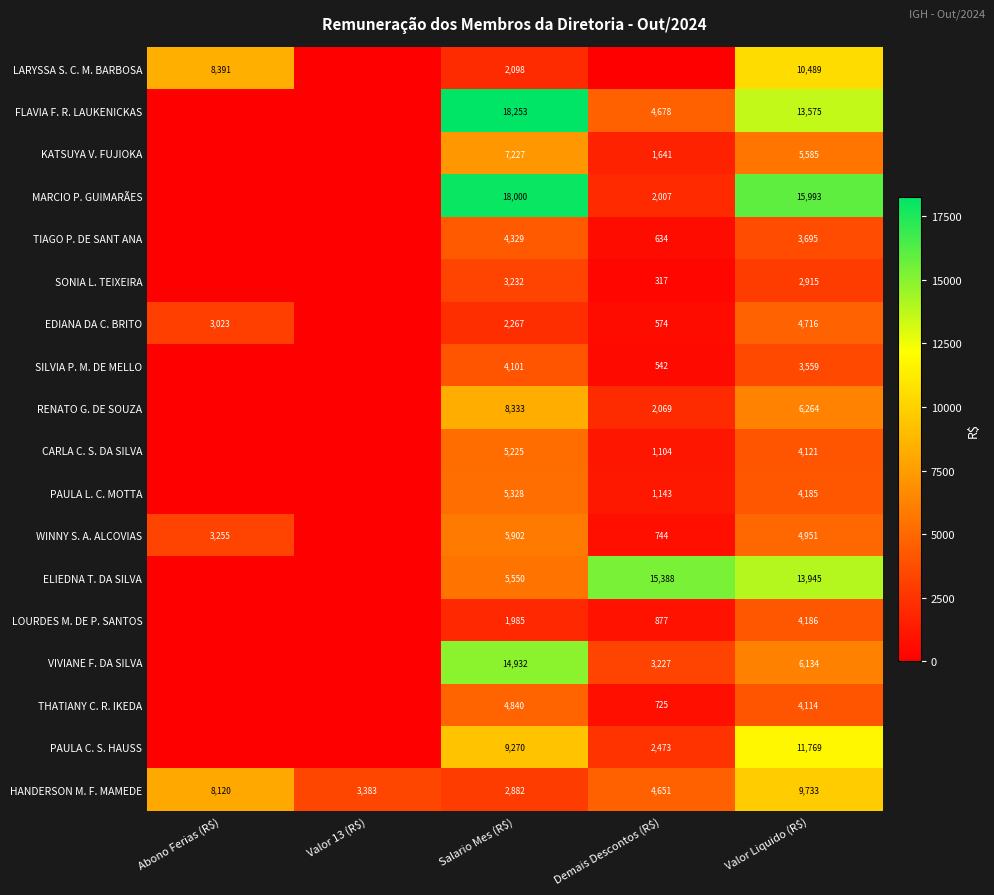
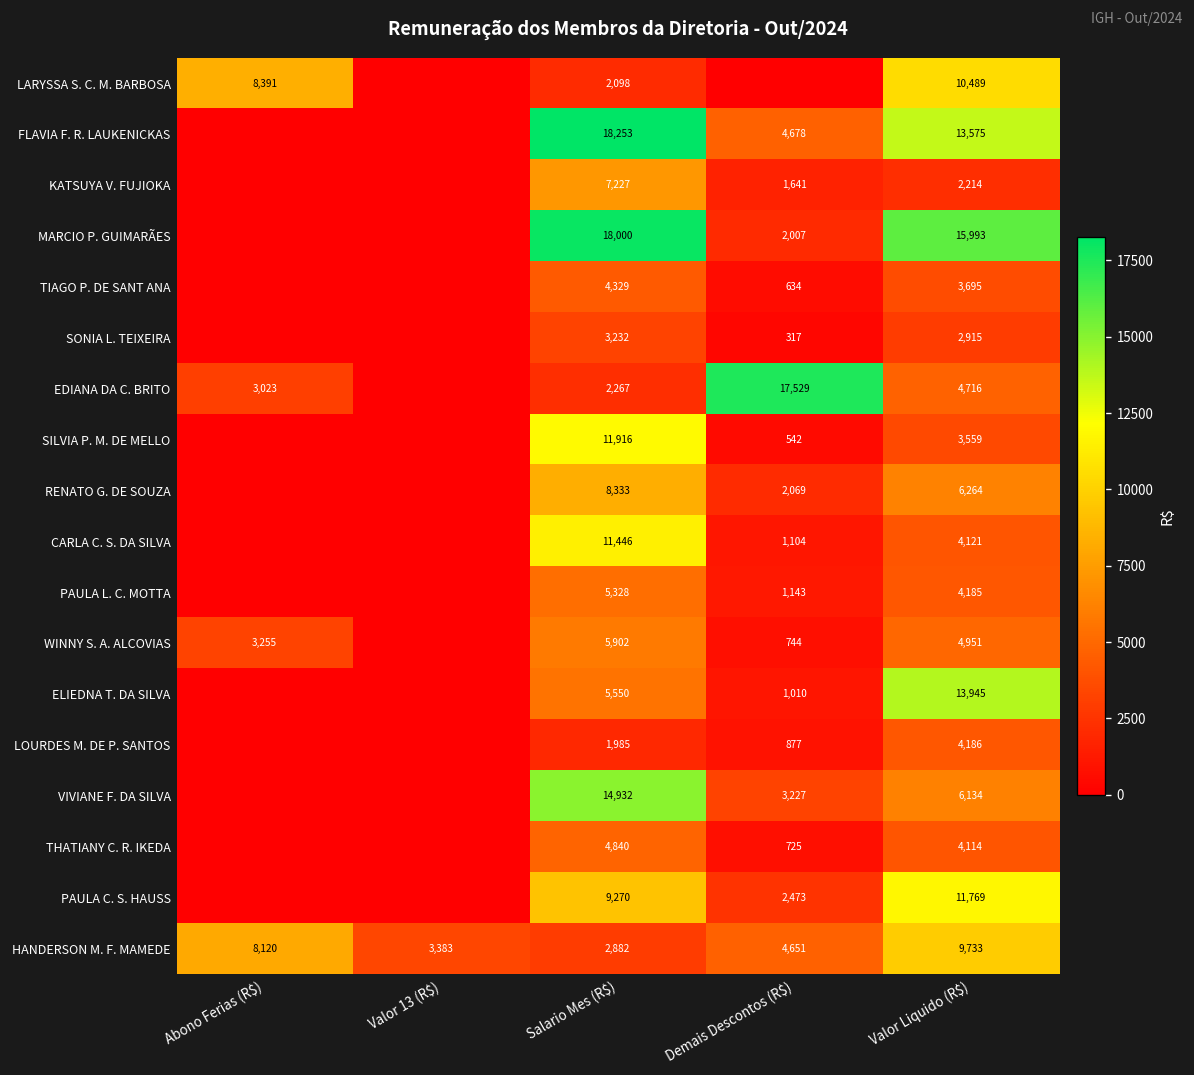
  {
    "LARYSSA S. C. M. BARBOSA": {
      "Abono Ferias (R$)": "8,391",
      "Salario Mes (R$)": "2,098",
      "Valor Liquido (R$)": "10,489"
    },
    "FLAVIA F. R. LAUKENICKAS": {
      "Salario Mes (R$)": "18,253",
      "Demais Descontos (R$)": "4,678",
      "Valor Liquido (R$)": "13,575"
    },
    "KATSUYA V. FUJIOKA": {
      "Salario Mes (R$)": "7,227",
      "Demais Descontos (R$)": "1,641",
-     "Valor Liquido (R$)": "5,585"
+     "Valor Liquido (R$)": "2,214"
    },
    "MARCIO P. GUIMARÃES": {
      "Salario Mes (R$)": "18,000",
      "Demais Descontos (R$)": "2,007",
      "Valor Liquido (R$)": "15,993"
    },
    "TIAGO P. DE SANT ANA": {
      "Salario Mes (R$)": "4,329",
      "Demais Descontos (R$)": "634",
      "Valor Liquido (R$)": "3,695"
    },
    "SONIA L. TEIXEIRA": {
      "Salario Mes (R$)": "3,232",
      "Demais Descontos (R$)": "317",
      "Valor Liquido (R$)": "2,915"
    },
    "EDIANA DA C. BRITO": {
      "Abono Ferias (R$)": "3,023",
      "Salario Mes (R$)": "2,267",
-     "Demais Descontos (R$)": "574",
+     "Demais Descontos (R$)": "17,529",
      "Valor Liquido (R$)": "4,716"
    },
    "SILVIA P. M. DE MELLO": {
-     "Salario Mes (R$)": "4,101",
+     "Salario Mes (R$)": "11,916",
      "Demais Descontos (R$)": "542",
      "Valor Liquido (R$)": "3,559"
    },
    "RENATO G. DE SOUZA": {
      "Salario Mes (R$)": "8,333",
      "Demais Descontos (R$)": "2,069",
      "Valor Liquido (R$)": "6,264"
    },
    "CARLA C. S. DA SILVA": {
-     "Salario Mes (R$)": "5,225",
+     "Salario Mes (R$)": "11,446",
      "Demais Descontos (R$)": "1,104",
      "Valor Liquido (R$)": "4,121"
    },
    "PAULA L. C. MOTTA": {
      "Salario Mes (R$)": "5,328",
      "Demais Descontos (R$)": "1,143",
      "Valor Liquido (R$)": "4,185"
    },
    "WINNY S. A. ALCOVIAS": {
      "Abono Ferias (R$)": "3,255",
      "Salario Mes (R$)": "5,902",
      "Demais Descontos (R$)": "744",
      "Valor Liquido (R$)": "4,951"
    },
    "ELIEDNA T. DA SILVA": {
      "Salario Mes (R$)": "5,550",
-     "Demais Descontos (R$)": "15,388",
+     "Demais Descontos (R$)": "1,010",
      "Valor Liquido (R$)": "13,945"
    },
    "LOURDES M. DE P. SANTOS": {
      "Salario Mes (R$)": "1,985",
      "Demais Descontos (R$)": "877",
      "Valor Liquido (R$)": "4,186"
    },
    "VIVIANE F. DA SILVA": {
      "Salario Mes (R$)": "14,932",
      "Demais Descontos (R$)": "3,227",
      "Valor Liquido (R$)": "6,134"
    },
    "THATIANY C. R. IKEDA": {
      "Salario Mes (R$)": "4,840",
      "Demais Descontos (R$)": "725",
      "Valor Liquido (R$)": "4,114"
    },
    "PAULA C. S. HAUSS": {
      "Salario Mes (R$)": "9,270",
      "Demais Descontos (R$)": "2,473",
      "Valor Liquido (R$)": "11,769"
    },
    "HANDERSON M. F. MAMEDE": {
      "Abono Ferias (R$)": "8,120",
      "Valor 13 (R$)": "3,383",
      "Salario Mes (R$)": "2,882",
      "Demais Descontos (R$)": "4,651",
      "Valor Liquido (R$)": "9,733"
    }
  }
